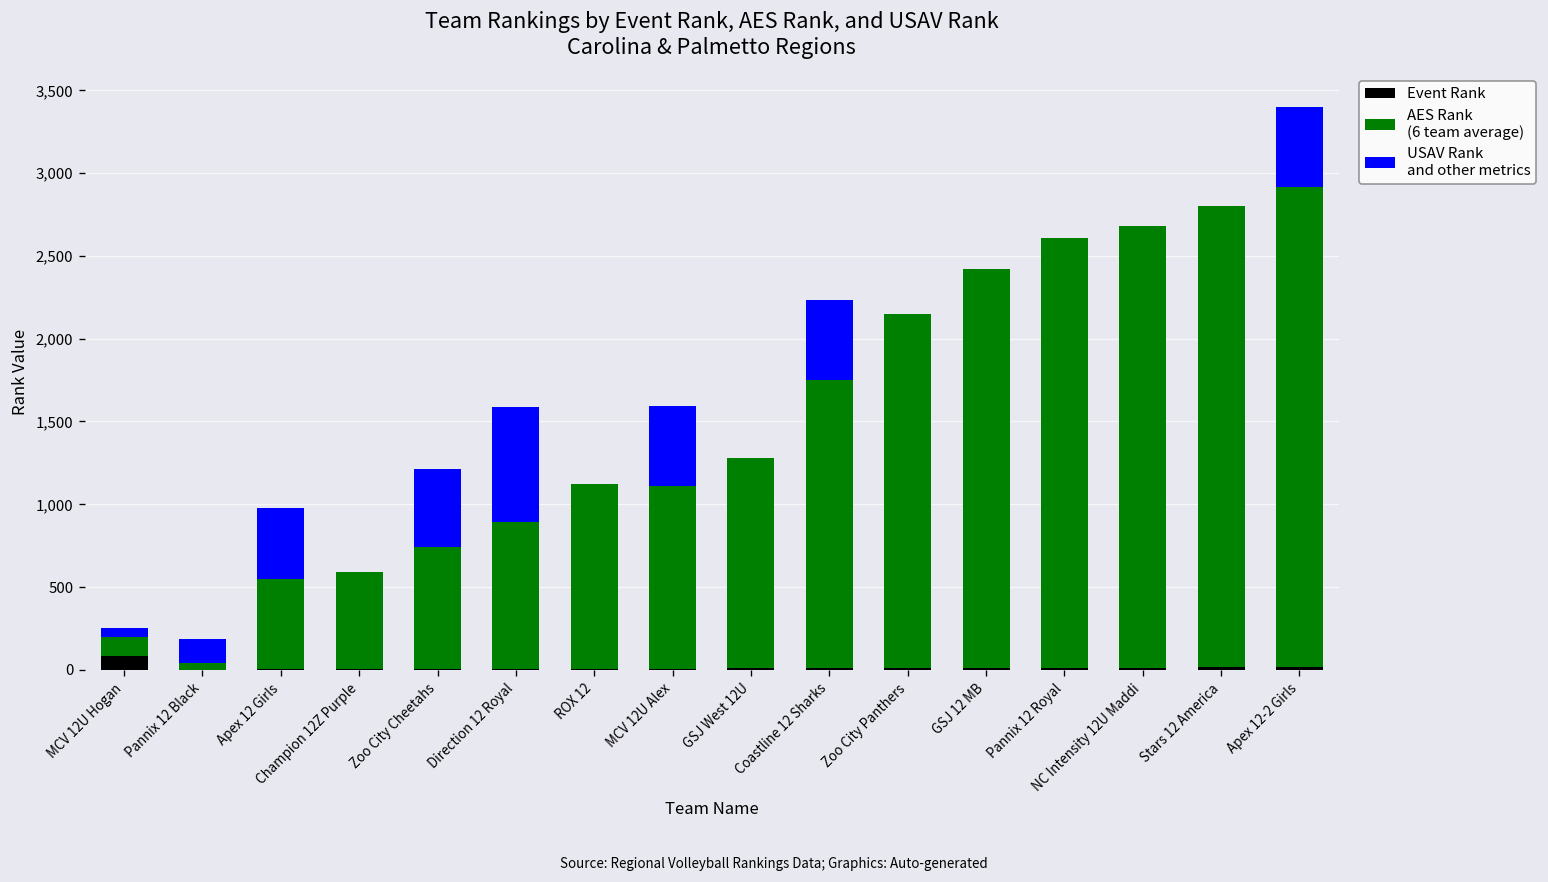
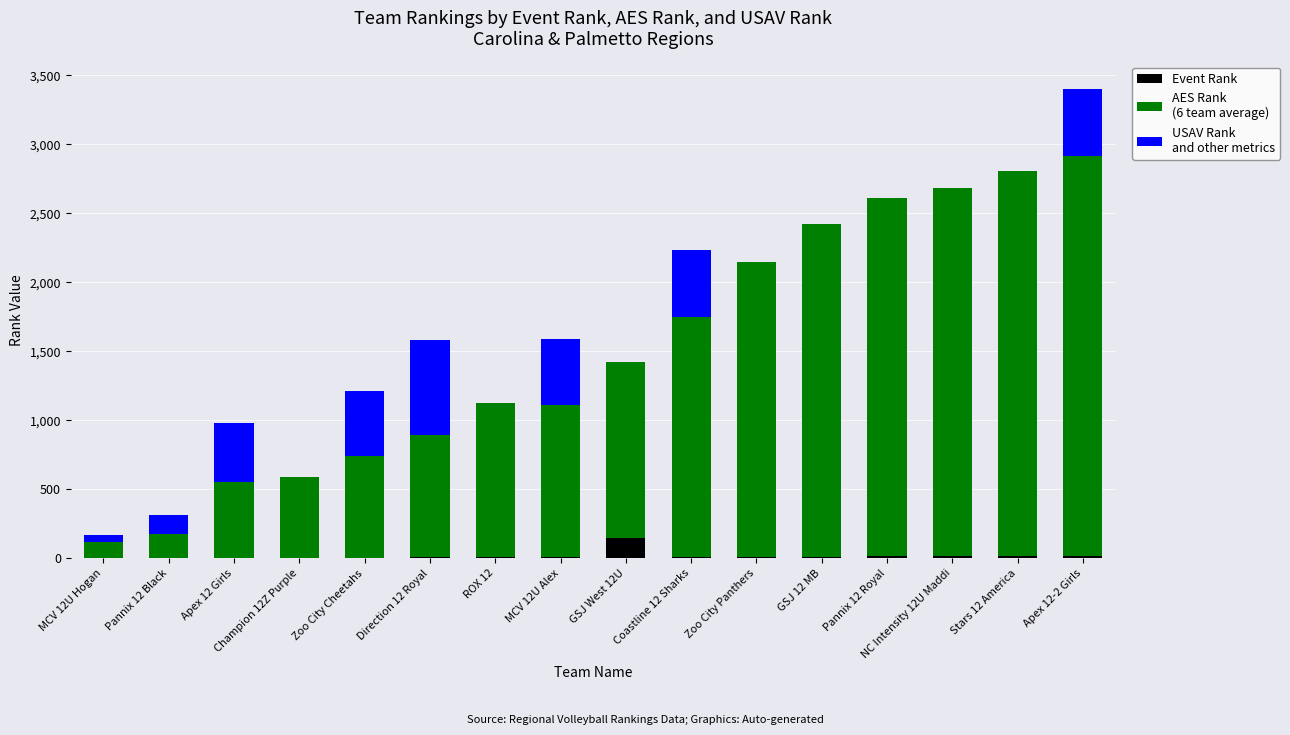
  {
    "Event Rank": {
-     "MCV 12U Hogan": "80",
-     "GSJ West 12U": "10"
+     "MCV 12U Hogan": "0",
+     "GSJ West 12U": "150"
    },
    "AES Rank (6 team average)": {
      "MCV 12U Hogan": "110",
-     "Pannix 12 Black": "40",
+     "Pannix 12 Black": "170",
      "Apex 12 Girls": "550",
      "Champion 12Z Purple": "590",
      "Zoo City Cheetahs": "740",
      "Direction 12 Royal": "890",
      "ROX 12": "1,120",
      "MCV 12U Alex": "1,100",
      "GSJ West 12U": "1,270",
      "Coastline 12 Sharks": "1,740",
      "Zoo City Panthers": "2,140",
      "GSJ 12 MB": "2,410",
      "Pannix 12 Royal": "2,600",
      "NC Intensity 12U Maddi": "2,670",
      "Stars 12 America": "2,790",
      "Apex 12-2 Girls": "2,900"
    },
    "USAV Rank and other metrics": {
      "MCV 12U Hogan": "50",
      "Pannix 12 Black": "140",
      "Apex 12 Girls": "430",
      "Champion 12Z Purple": "0",
      "Zoo City Cheetahs": "470",
      "Direction 12 Royal": "690",
      "ROX 12": "0",
      "MCV 12U Alex": "480",
      "GSJ West 12U": "0",
      "Coastline 12 Sharks": "490",
      "Zoo City Panthers": "0",
      "GSJ 12 MB": "0",
      "Pannix 12 Royal": "0",
      "NC Intensity 12U Maddi": "0",
      "Stars 12 America": "0",
      "Apex 12-2 Girls": "480"
    }
  }
